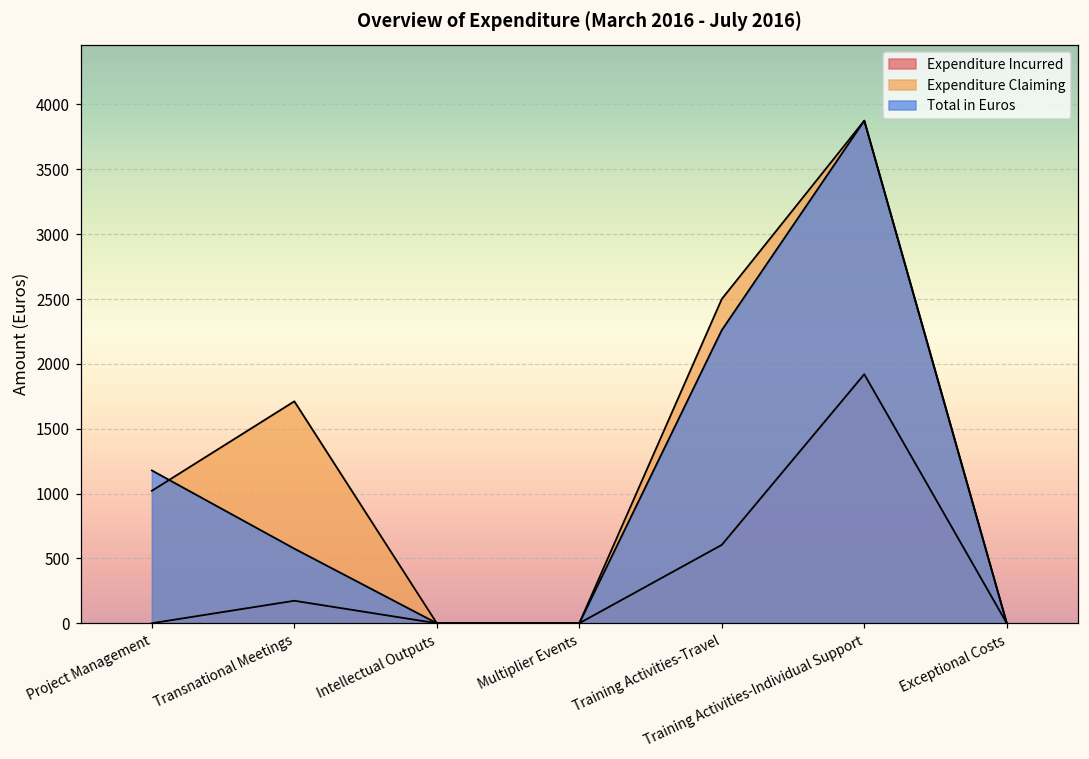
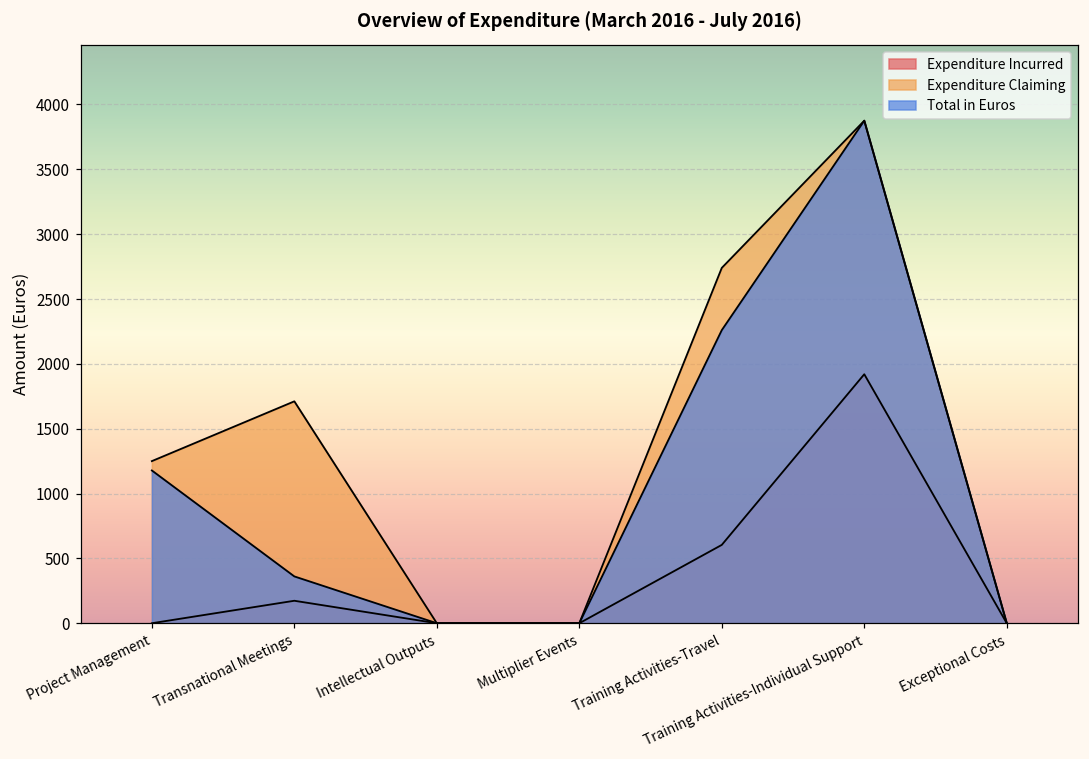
  {
    "Expenditure Incurred": {
      "Project Management": 0,
      "Transnational Meetings": 170,
      "Training Activities-Travel": 600,
      "Training Activities-Individual Support": 1920
    },
    "Expenditure Claiming": {
-     "Project Management": 1020,
+     "Project Management": 1250,
      "Transnational Meetings": 1710,
-     "Training Activities-Travel": 2500
+     "Training Activities-Travel": 2740
    },
    "Total in Euros": {
      "Project Management": 1180,
-     "Transnational Meetings": 580,
+     "Transnational Meetings": 360,
      "Training Activities-Travel": 2260
    }
  }
